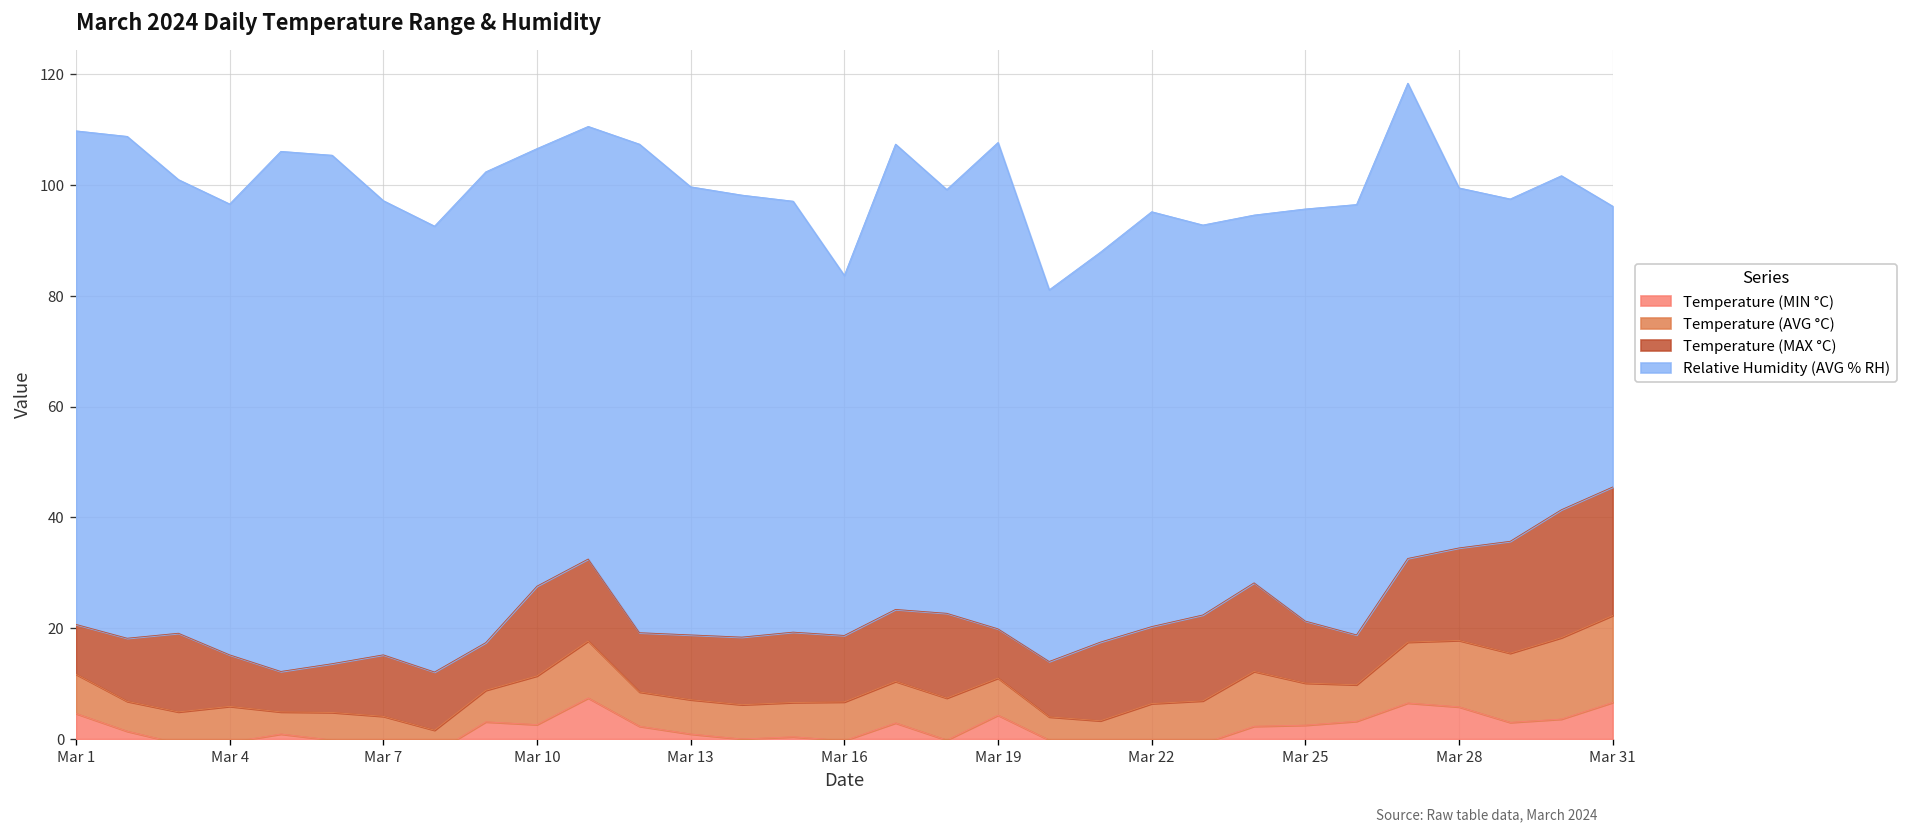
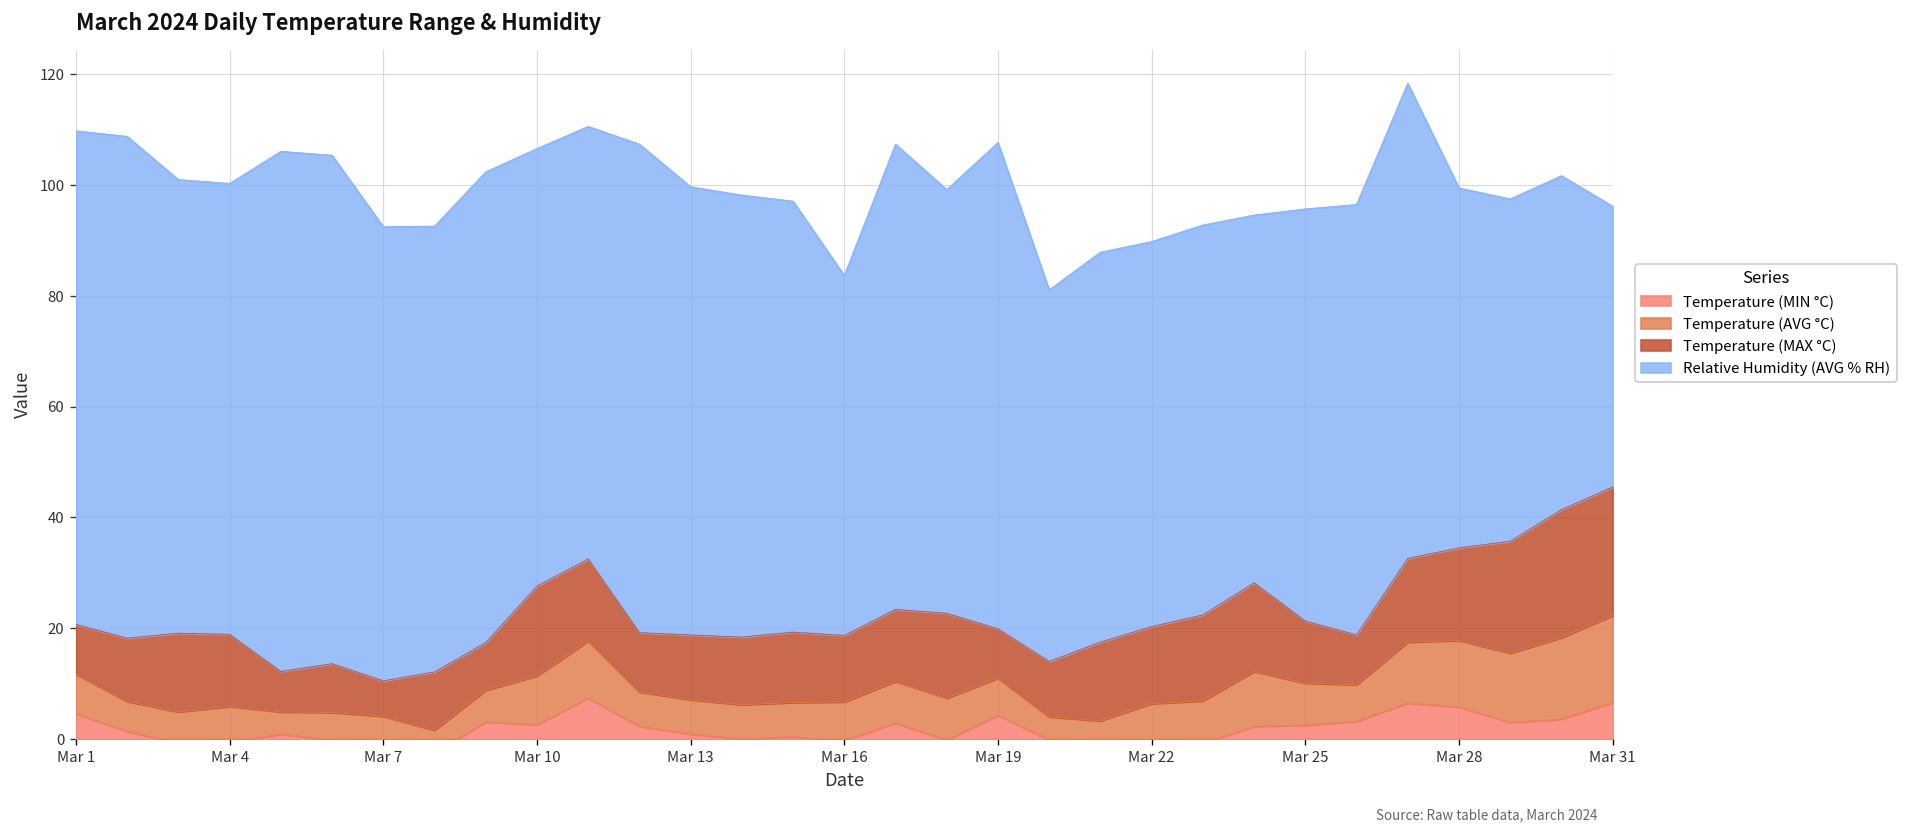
  {
    "Temperature (MAX °C)": {
      "Mar 1": 9,
-     "Mar 4": 9,
-     "Mar 7": 11,
+     "Mar 4": 13,
+     "Mar 7": 6,
      "Mar 10": 16,
      "Mar 13": 12,
      "Mar 16": 12,
      "Mar 19": 9,
      "Mar 22": 14,
      "Mar 25": 11,
      "Mar 28": 17,
      "Mar 31": 23
    },
    "Relative Humidity (AVG % RH)": {
      "Mar 1": 89,
      "Mar 4": 81,
      "Mar 7": 82,
      "Mar 10": 79,
      "Mar 13": 81,
      "Mar 16": 65,
      "Mar 19": 88,
-     "Mar 22": 75,
+     "Mar 22": 70,
      "Mar 25": 74,
      "Mar 28": 65,
      "Mar 31": 51
    }
  }
